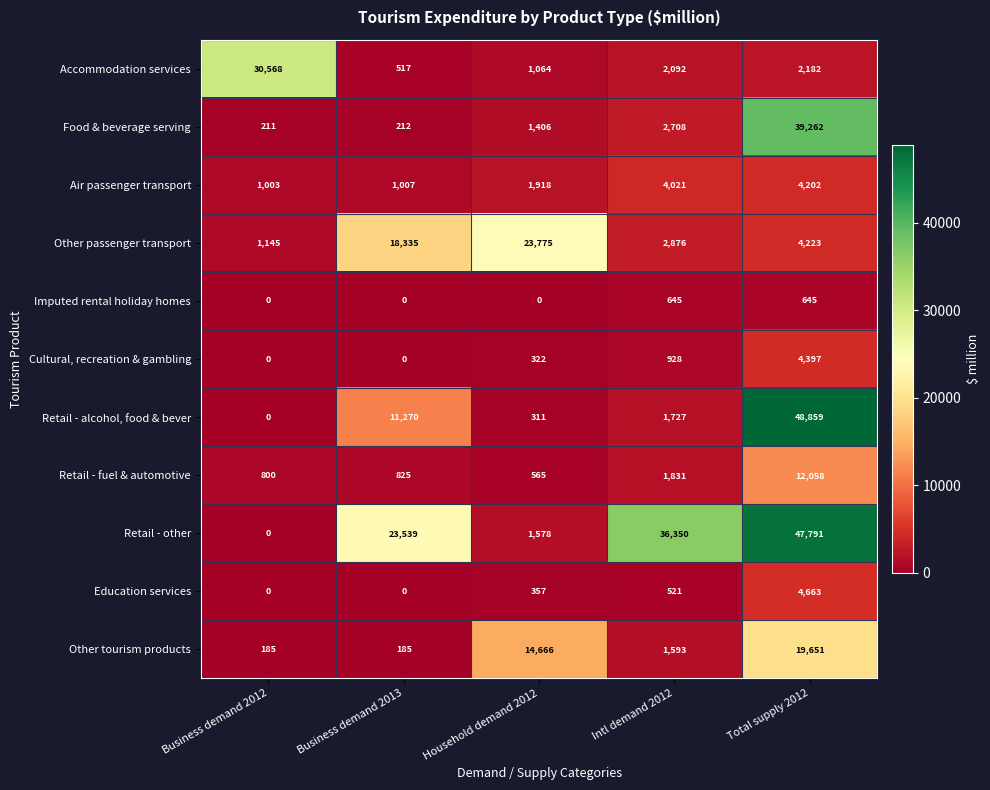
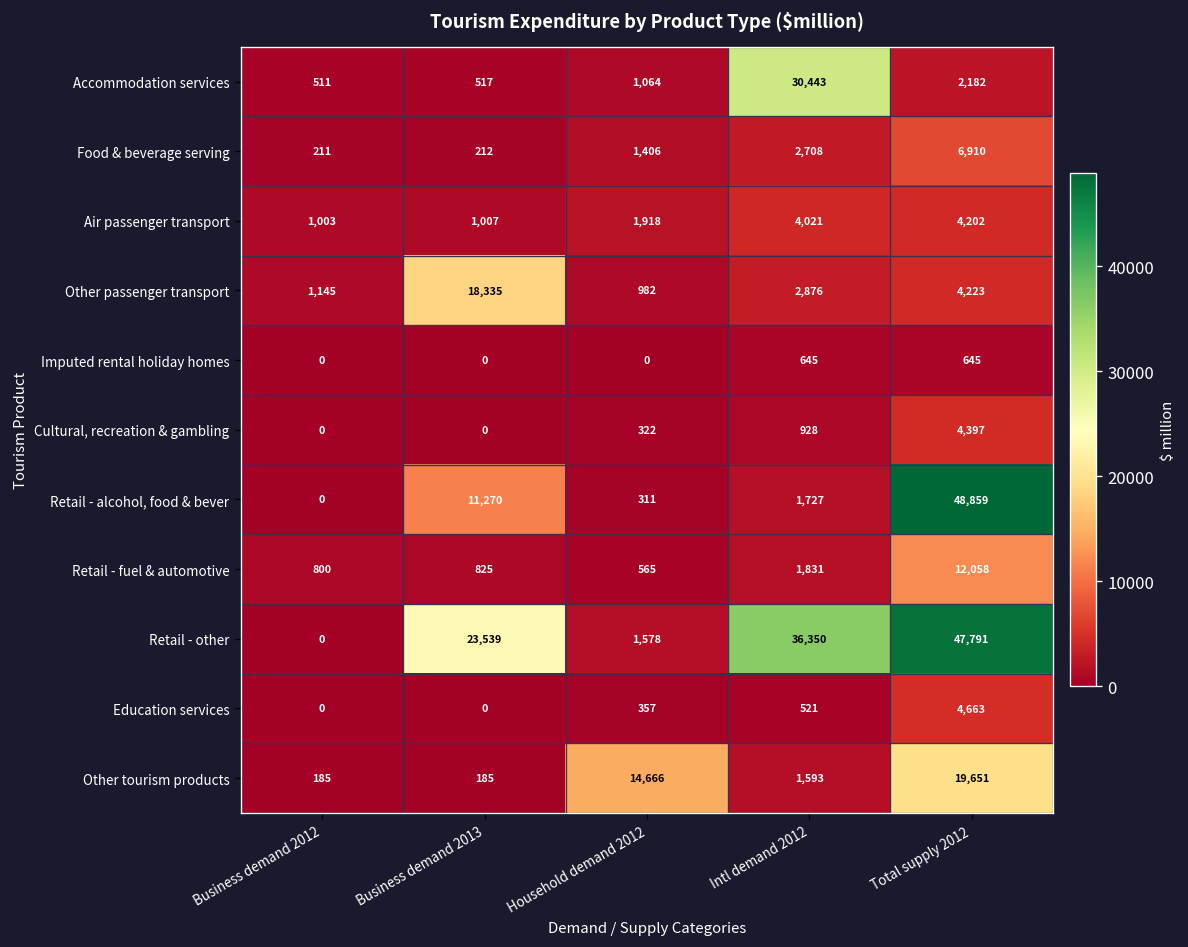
  {
    "Accommodation services": {
-     "Business demand 2012": "30,568",
+     "Business demand 2012": "511",
      "Business demand 2013": "517",
      "Household demand 2012": "1,064",
-     "Intl demand 2012": "2,092",
+     "Intl demand 2012": "30,443",
      "Total supply 2012": "2,182"
    },
    "Food & beverage serving": {
      "Business demand 2012": "211",
      "Business demand 2013": "212",
      "Household demand 2012": "1,406",
      "Intl demand 2012": "2,708",
-     "Total supply 2012": "39,262"
+     "Total supply 2012": "6,910"
    },
    "Air passenger transport": {
      "Business demand 2012": "1,003",
      "Business demand 2013": "1,007",
      "Household demand 2012": "1,918",
      "Intl demand 2012": "4,021",
      "Total supply 2012": "4,202"
    },
    "Other passenger transport": {
      "Business demand 2012": "1,145",
      "Business demand 2013": "18,335",
-     "Household demand 2012": "23,775",
+     "Household demand 2012": "982",
      "Intl demand 2012": "2,876",
      "Total supply 2012": "4,223"
    },
    "Imputed rental holiday homes": {
      "Business demand 2012": "0",
      "Business demand 2013": "0",
      "Household demand 2012": "0",
      "Intl demand 2012": "645",
      "Total supply 2012": "645"
    },
    "Cultural, recreation & gambling": {
      "Business demand 2012": "0",
      "Business demand 2013": "0",
      "Household demand 2012": "322",
      "Intl demand 2012": "928",
      "Total supply 2012": "4,397"
    },
    "Retail - alcohol, food & bever": {
      "Business demand 2012": "0",
      "Business demand 2013": "11,270",
      "Household demand 2012": "311",
      "Intl demand 2012": "1,727",
      "Total supply 2012": "48,859"
    },
    "Retail - fuel & automotive": {
      "Business demand 2012": "800",
      "Business demand 2013": "825",
      "Household demand 2012": "565",
      "Intl demand 2012": "1,831",
      "Total supply 2012": "12,058"
    },
    "Retail - other": {
      "Business demand 2012": "0",
      "Business demand 2013": "23,539",
      "Household demand 2012": "1,578",
      "Intl demand 2012": "36,350",
      "Total supply 2012": "47,791"
    },
    "Education services": {
      "Business demand 2012": "0",
      "Business demand 2013": "0",
      "Household demand 2012": "357",
      "Intl demand 2012": "521",
      "Total supply 2012": "4,663"
    },
    "Other tourism products": {
      "Business demand 2012": "185",
      "Business demand 2013": "185",
      "Household demand 2012": "14,666",
      "Intl demand 2012": "1,593",
      "Total supply 2012": "19,651"
    }
  }
